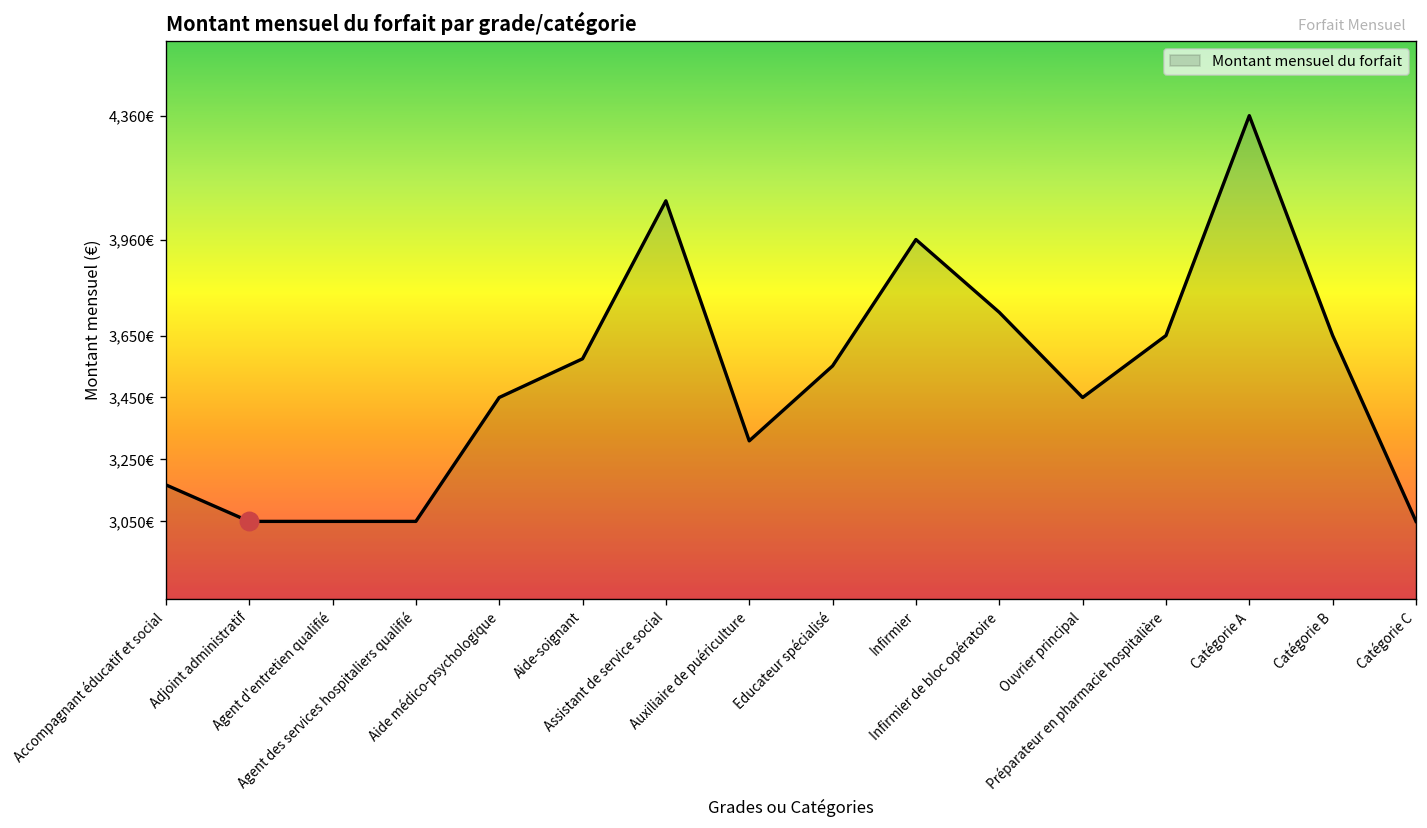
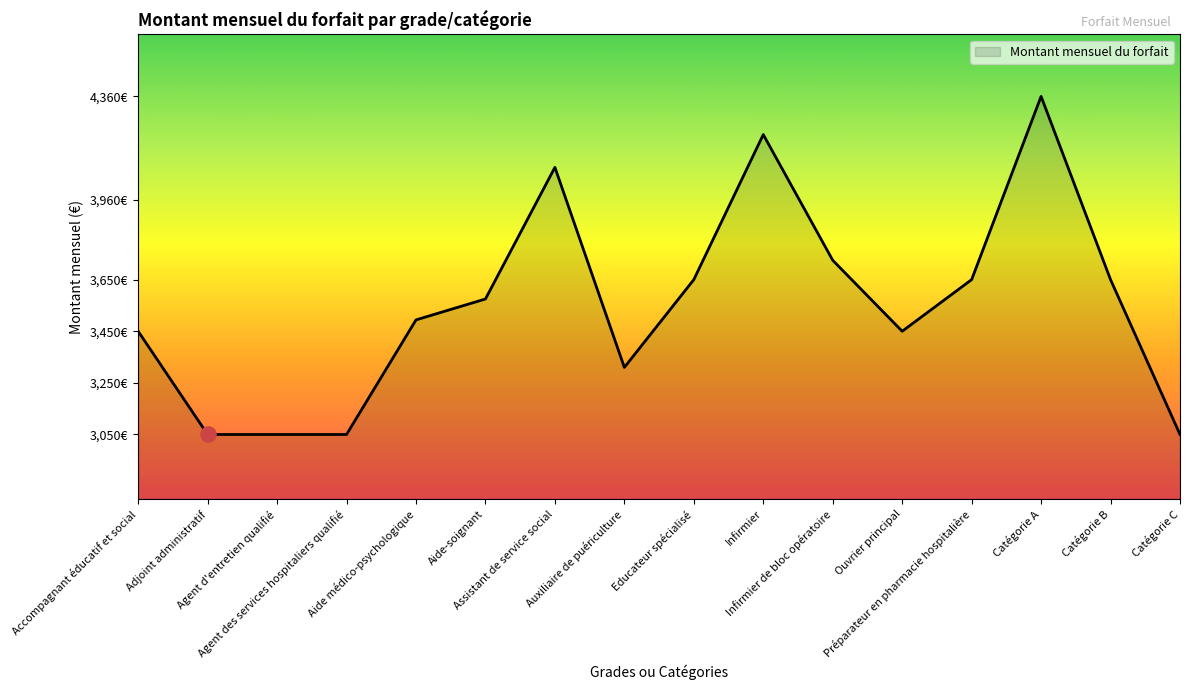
  {
    "Montant mensuel du forfait": {
-     "Accompagnant éducatif et social": "3,170€",
+     "Accompagnant éducatif et social": "3,450€",
      "Agent d'entretien qualifié": "3,050€",
      "Agent des services hospitaliers qualifié": "3,050€",
-     "Aide médico-psychologique": "3,450€",
+     "Aide médico-psychologique": "3,490€",
      "Aide-soignant": "3,580€",
      "Assistant de service social": "4,090€",
      "Auxiliaire de puériculture": "3,310€",
-     "Educateur spécialisé": "3,550€",
-     "Infirmier": "3,960€",
+     "Educateur spécialisé": "3,650€",
+     "Infirmier": "4,210€",
      "Infirmier de bloc opératoire": "3,730€",
      "Ouvrier principal": "3,450€",
      "Préparateur en pharmacie hospitalière": "3,650€",
      "Catégorie A": "4,360€",
      "Catégorie B": "3,650€",
      "Catégorie C": "3,050€"
    }
  }
